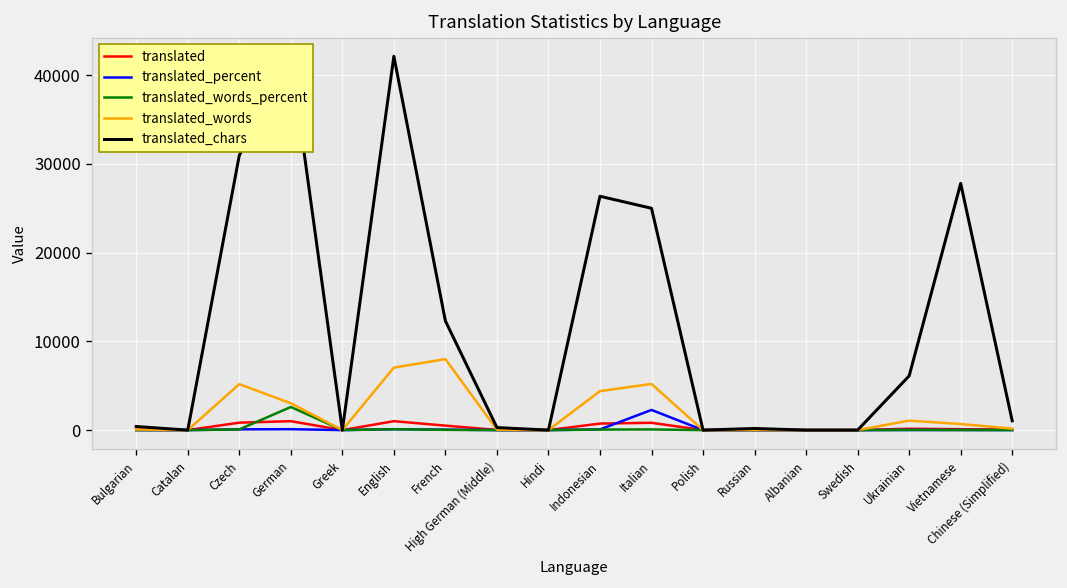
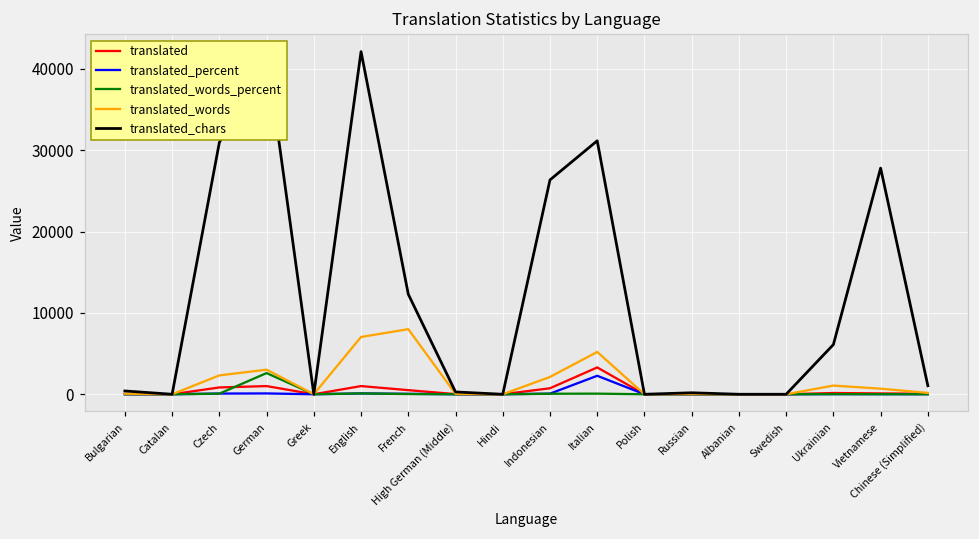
  {
    "translated": {
      "Czech": 1000,
      "German": 1000,
      "English": 1000,
      "French": 1000,
      "Indonesian": 1000,
-     "Italian": 1000
+     "Italian": 3000
    },
    "translated_percent": {
      "German": 0,
      "Italian": 2000
    },
    "translated_words_percent": {
      "German": 3000,
      "Italian": 0
    },
    "translated_words": {
-     "Czech": 5000,
+     "Czech": 2000,
      "German": 3000,
      "English": 7000,
      "French": 8000,
-     "Indonesian": 4000,
+     "Indonesian": 2000,
      "Italian": 5000,
      "Ukrainian": 1000,
      "Vietnamese": 1000
    },
    "translated_chars": {
      "Czech": 31000,
      "English": 42000,
      "French": 12000,
      "Indonesian": 26000,
-     "Italian": 25000,
+     "Italian": 31000,
      "Ukrainian": 6000,
      "Vietnamese": 28000,
      "Chinese (Simplified)": 1000
    }
  }
